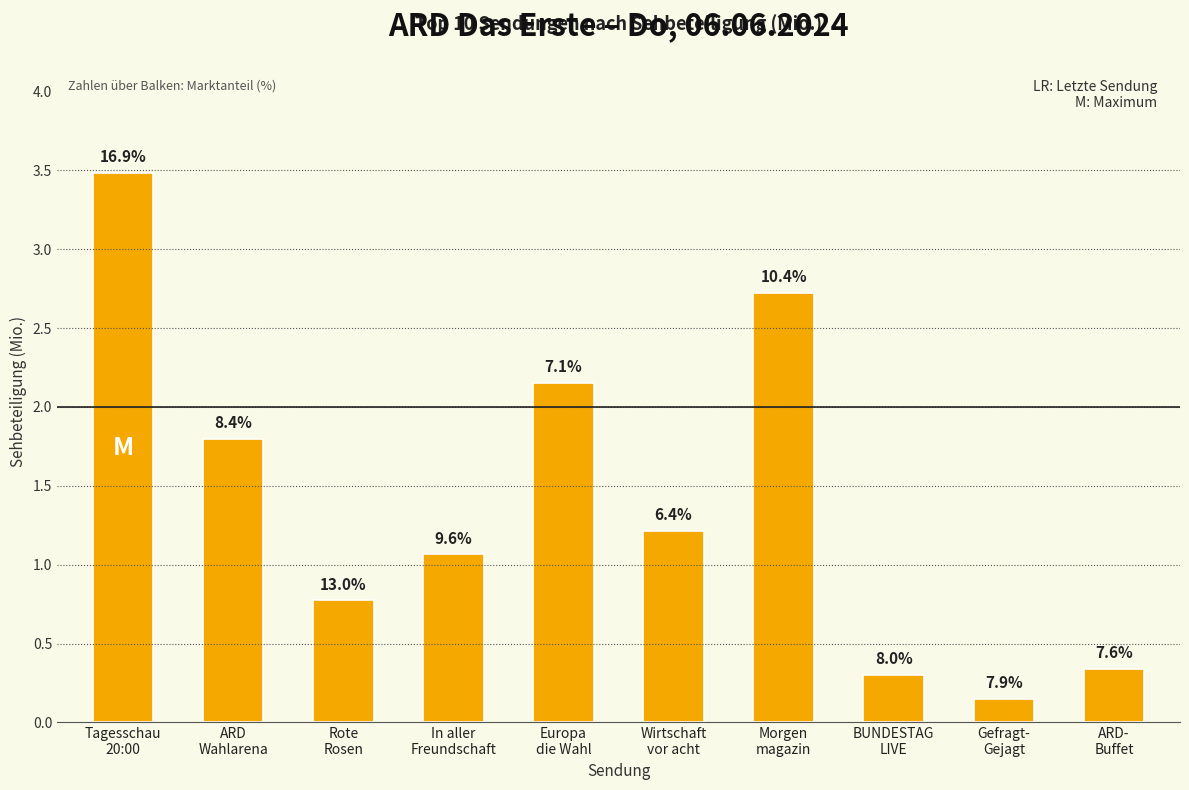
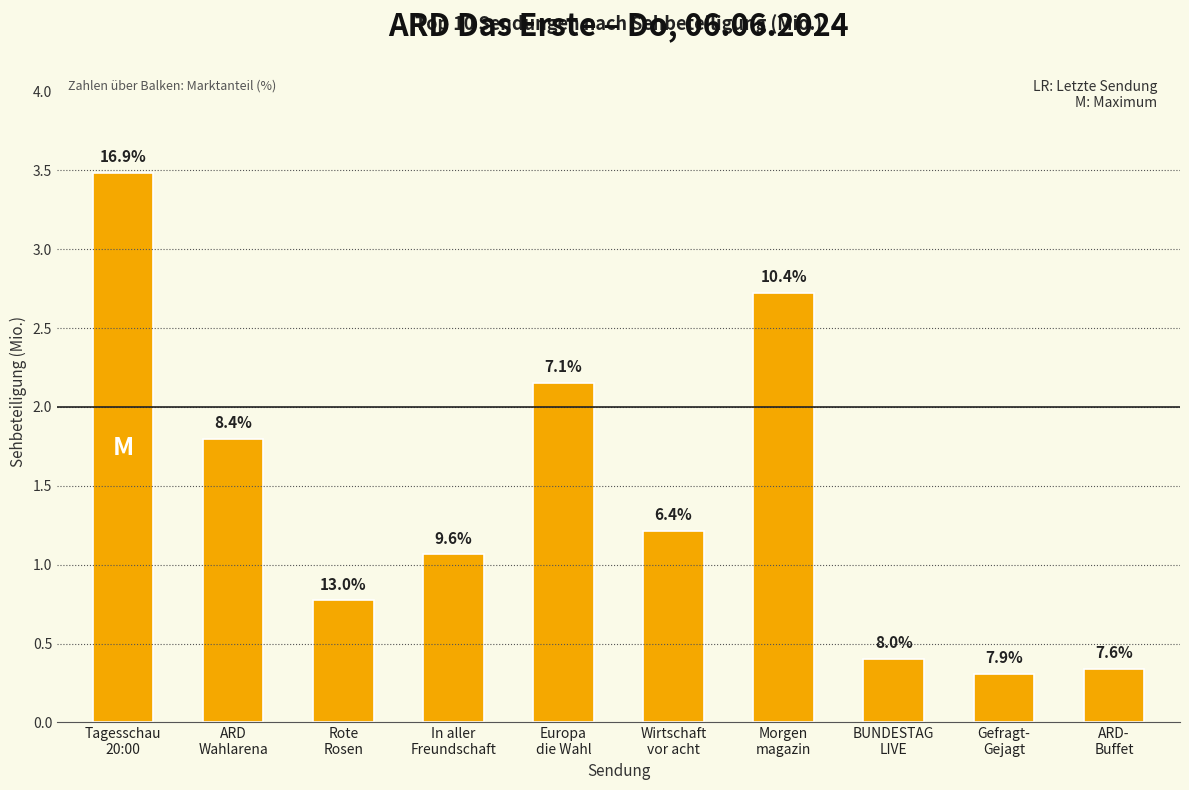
  {
-   "BUNDESTAG LIVE": 0.30,
-   "Gefragt- Gejagt": 0.15
+   "BUNDESTAG LIVE": 0.40,
+   "Gefragt- Gejagt": 0.31
  }
